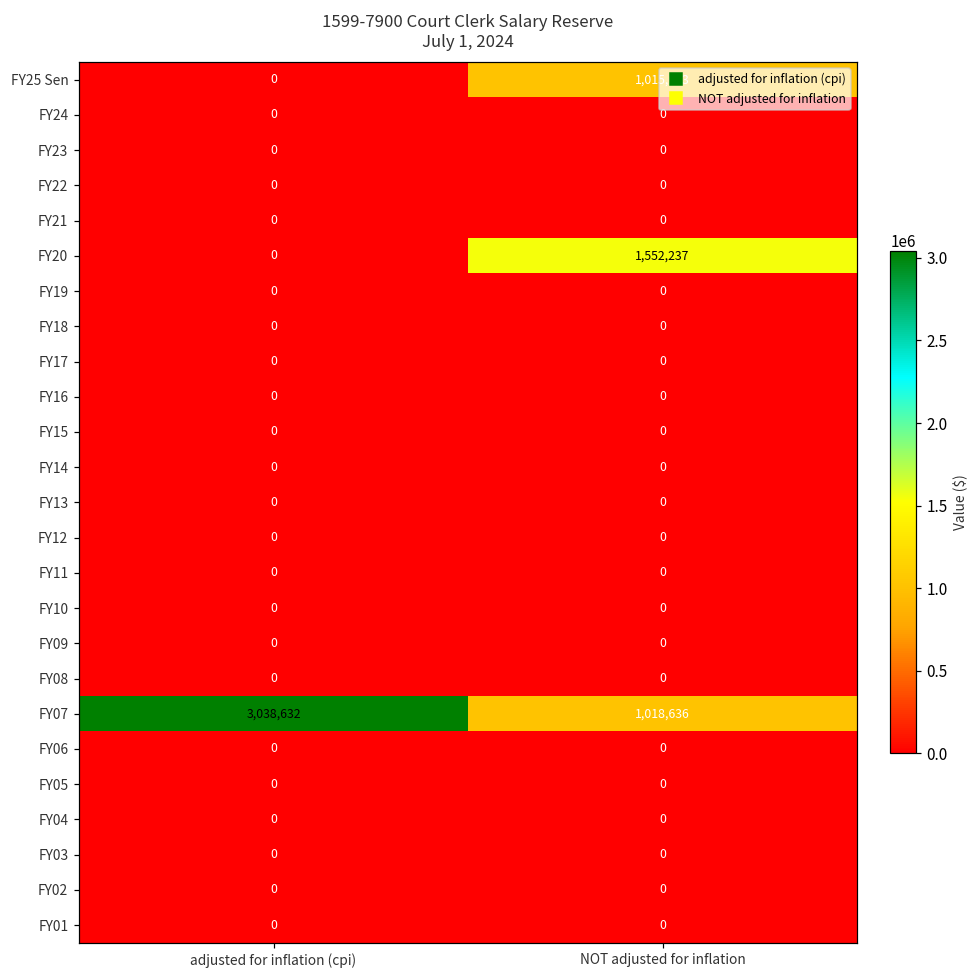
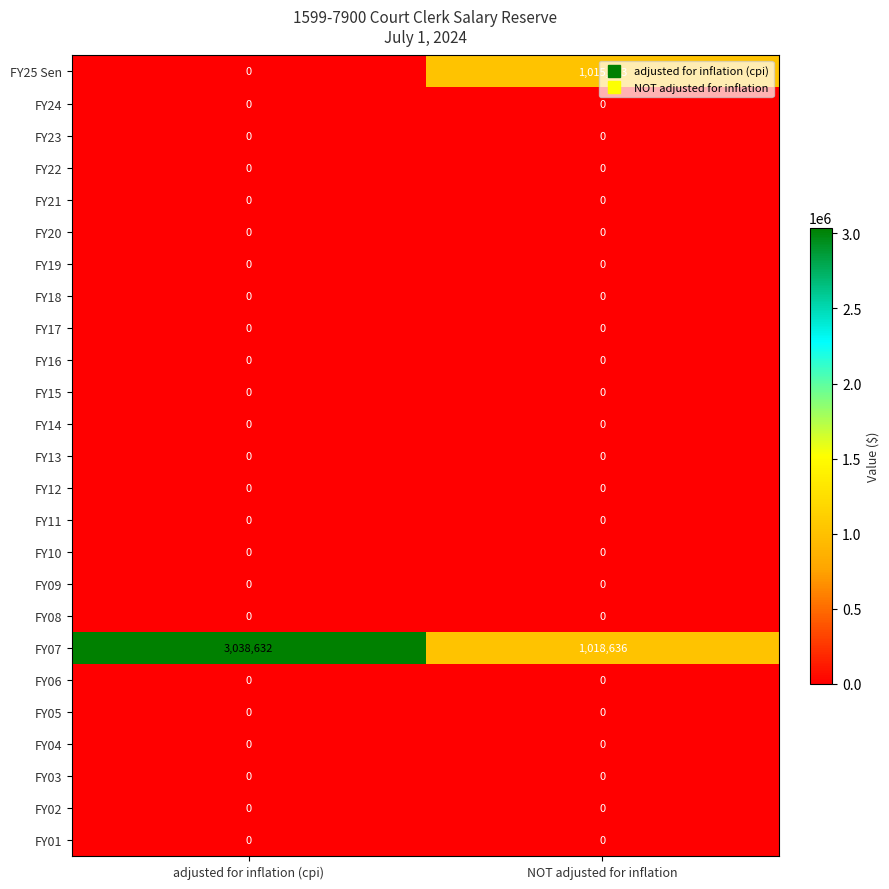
  {
    "FY25 Sen": {
      "adjusted for inflation (cpi)": "0"
    },
    "FY24": {
      "adjusted for inflation (cpi)": "0",
      "NOT adjusted for inflation": "0"
    },
    "FY23": {
      "adjusted for inflation (cpi)": "0",
      "NOT adjusted for inflation": "0"
    },
    "FY22": {
      "adjusted for inflation (cpi)": "0",
      "NOT adjusted for inflation": "0"
    },
    "FY21": {
      "adjusted for inflation (cpi)": "0",
      "NOT adjusted for inflation": "0"
    },
    "FY20": {
      "adjusted for inflation (cpi)": "0",
-     "NOT adjusted for inflation": "1,552,237"
+     "NOT adjusted for inflation": "0"
    },
    "FY19": {
      "adjusted for inflation (cpi)": "0",
      "NOT adjusted for inflation": "0"
    },
    "FY18": {
      "adjusted for inflation (cpi)": "0",
      "NOT adjusted for inflation": "0"
    },
    "FY17": {
      "adjusted for inflation (cpi)": "0",
      "NOT adjusted for inflation": "0"
    },
    "FY16": {
      "adjusted for inflation (cpi)": "0",
      "NOT adjusted for inflation": "0"
    },
    "FY15": {
      "adjusted for inflation (cpi)": "0",
      "NOT adjusted for inflation": "0"
    },
    "FY14": {
      "adjusted for inflation (cpi)": "0",
      "NOT adjusted for inflation": "0"
    },
    "FY13": {
      "adjusted for inflation (cpi)": "0",
      "NOT adjusted for inflation": "0"
    },
    "FY12": {
      "adjusted for inflation (cpi)": "0",
      "NOT adjusted for inflation": "0"
    },
    "FY11": {
      "adjusted for inflation (cpi)": "0",
      "NOT adjusted for inflation": "0"
    },
    "FY10": {
      "adjusted for inflation (cpi)": "0",
      "NOT adjusted for inflation": "0"
    },
    "FY09": {
      "adjusted for inflation (cpi)": "0",
      "NOT adjusted for inflation": "0"
    },
    "FY08": {
      "adjusted for inflation (cpi)": "0",
      "NOT adjusted for inflation": "0"
    },
    "FY07": {
      "adjusted for inflation (cpi)": "3,038,632",
      "NOT adjusted for inflation": "1,018,636"
    },
    "FY06": {
      "adjusted for inflation (cpi)": "0",
      "NOT adjusted for inflation": "0"
    },
    "FY05": {
      "adjusted for inflation (cpi)": "0",
      "NOT adjusted for inflation": "0"
    },
    "FY04": {
      "adjusted for inflation (cpi)": "0",
      "NOT adjusted for inflation": "0"
    },
    "FY03": {
      "adjusted for inflation (cpi)": "0",
      "NOT adjusted for inflation": "0"
    },
    "FY02": {
      "adjusted for inflation (cpi)": "0",
      "NOT adjusted for inflation": "0"
    },
    "FY01": {
      "adjusted for inflation (cpi)": "0",
      "NOT adjusted for inflation": "0"
    }
  }
